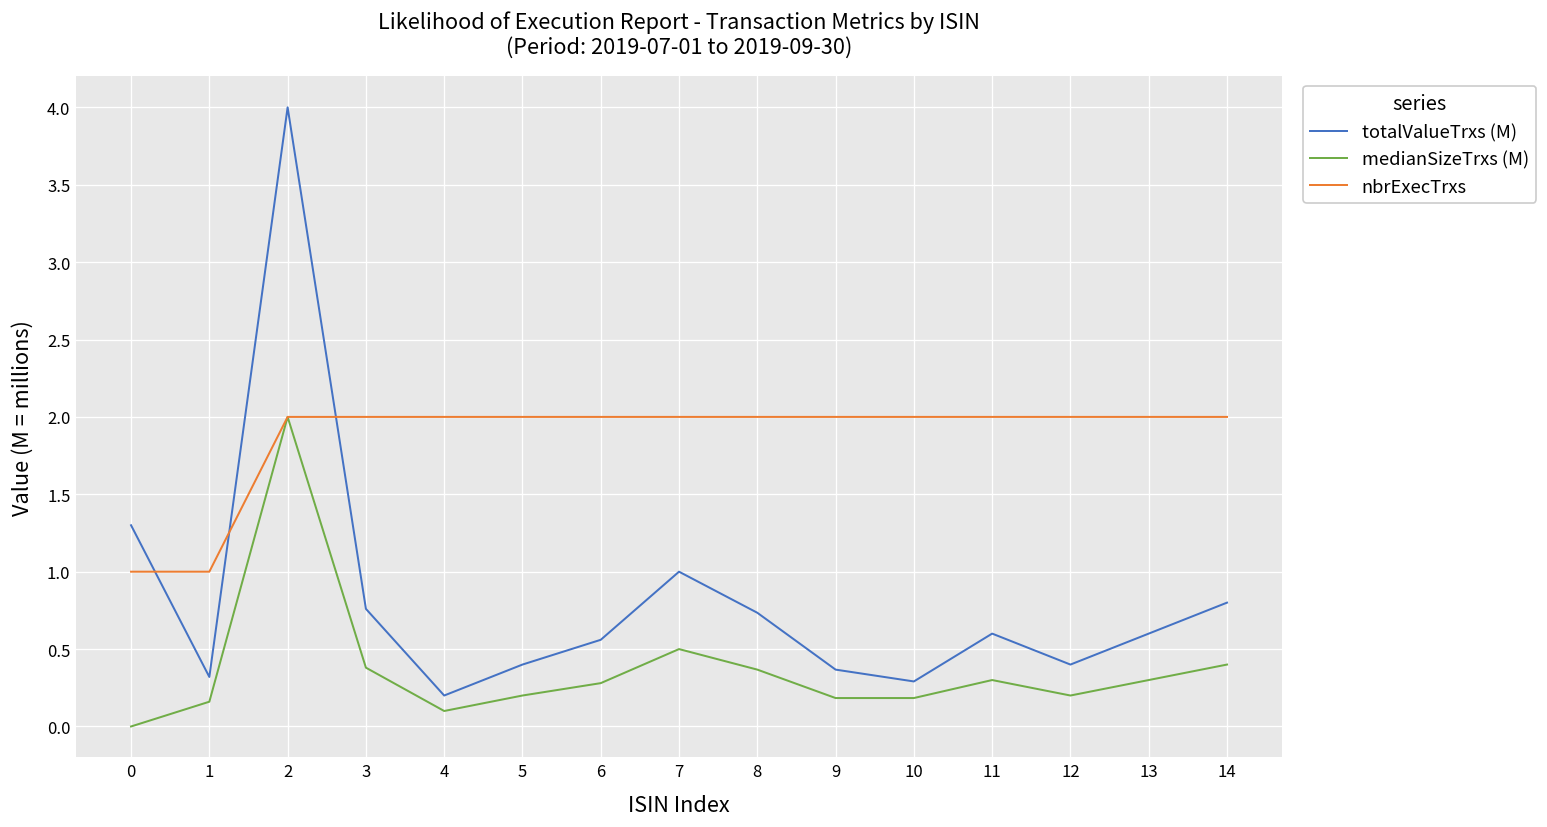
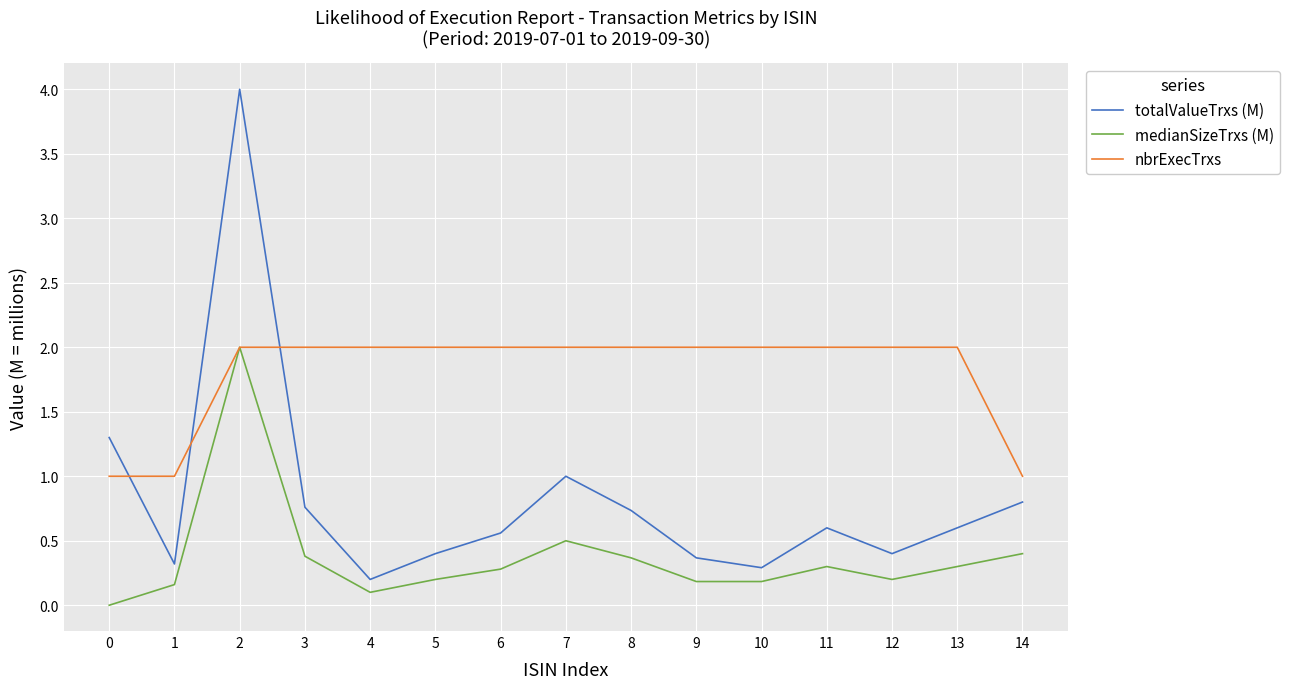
  {
    "totalValueTrxs (M)": {
      "0": 1.30,
      "1": 0.32,
      "2": 4,
      "3": 0.76,
      "4": 0.20,
      "5": 0.40,
      "6": 0.56,
      "7": 1,
      "8": 0.73,
      "9": 0.37,
      "10": 0.29,
      "11": 0.60,
      "12": 0.40,
      "13": 0.60,
      "14": 0.80
    },
    "medianSizeTrxs (M)": {
      "0": 0,
      "1": 0.16,
      "3": 0.38,
      "4": 0.10,
      "5": 0.20,
      "6": 0.28,
      "7": 0.50,
      "8": 0.37,
      "9": 0.18,
      "10": 0.18,
      "11": 0.30,
      "12": 0.20,
      "13": 0.30,
      "14": 0.40
    },
    "nbrExecTrxs": {
      "0": 1,
      "1": 1,
      "3": 2,
      "4": 2,
      "5": 2,
      "6": 2,
      "7": 2,
      "8": 2,
      "9": 2,
      "10": 2,
      "11": 2,
      "12": 2,
      "13": 2,
-     "14": 2
+     "14": 1
    }
  }
